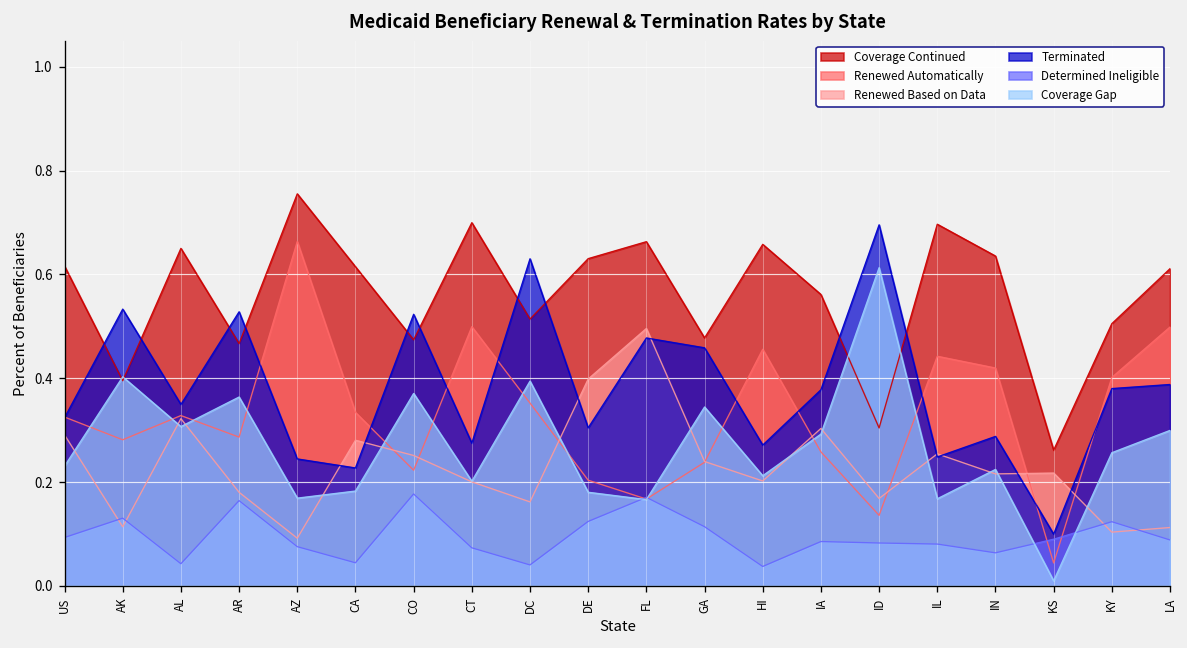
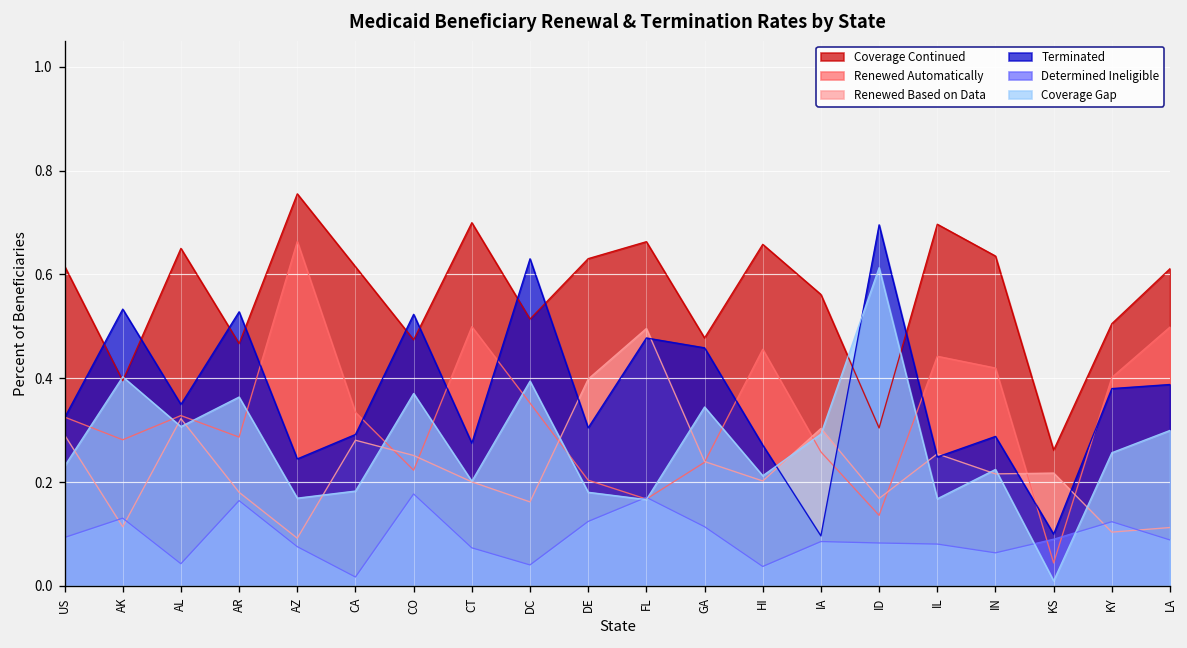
  {
    "Coverage Continued": {
      "US": 0.62,
      "AK": 0.40,
      "AL": 0.65,
      "AR": 0.47,
      "AZ": 0.76,
      "CA": 0.61,
      "CO": 0.47,
      "CT": 0.70,
      "DC": 0.51,
      "DE": 0.63,
      "FL": 0.66,
      "GA": 0.48,
      "HI": 0.66,
      "IA": 0.56,
      "ID": 0.30,
      "IL": 0.70,
      "IN": 0.64,
      "KS": 0.26,
      "KY": 0.51,
      "LA": 0.61
    },
    "Renewed Automatically": {
      "AK": 0.28,
      "AL": 0.33,
      "AR": 0.29,
      "AZ": 0.66,
      "CA": 0.33,
      "CO": 0.22,
      "CT": 0.50,
      "DC": 0.35,
      "DE": 0.20,
      "HI": 0.46,
      "IA": 0.26,
      "ID": 0.14,
      "IL": 0.44,
      "IN": 0.42,
      "KS": 0.04,
      "KY": 0.40,
      "LA": 0.50
    },
    "Renewed Based on Data": {
      "US": 0.29,
      "AK": 0.11,
      "AL": 0.32,
      "AR": 0.18,
      "AZ": 0.09,
      "CA": 0.28,
      "CO": 0.25,
      "DC": 0.16,
      "DE": 0.40,
      "FL": 0.50,
      "HI": 0.20,
      "IA": 0.30,
      "ID": 0.17,
      "IL": 0.25,
      "IN": 0.22,
      "KS": 0.22,
      "KY": 0.10,
      "LA": 0.11
    },
    "Terminated": {
      "AK": 0.53,
      "AL": 0.35,
      "AR": 0.53,
      "AZ": 0.24,
-     "CA": 0.23,
+     "CA": 0.29,
      "CO": 0.52,
      "CT": 0.27,
      "DC": 0.63,
      "DE": 0.30,
      "FL": 0.48,
      "GA": 0.46,
      "HI": 0.27,
-     "IA": 0.38,
+     "IA": 0.10,
      "ID": 0.70,
      "IL": 0.25,
      "IN": 0.29,
      "KS": 0.10,
      "KY": 0.38,
      "LA": 0.39
    },
    "Determined Ineligible": {
      "US": 0.09,
      "AK": 0.13,
      "AL": 0.04,
      "AR": 0.16,
      "AZ": 0.08,
-     "CA": 0.04,
+     "CA": 0.02,
      "CO": 0.18,
      "CT": 0.07,
      "DC": 0.04,
      "DE": 0.12,
      "GA": 0.11,
      "HI": 0.04,
      "IA": 0.09,
      "ID": 0.08,
      "IL": 0.08,
      "IN": 0.06,
      "KS": 0.09,
      "KY": 0.12,
      "LA": 0.09
    },
    "Coverage Gap": {
      "US": 0.23,
      "AK": 0.40,
      "AL": 0.31,
      "AR": 0.36,
      "AZ": 0.17,
      "CA": 0.18,
      "CO": 0.37,
      "DC": 0.39,
      "DE": 0.18,
      "GA": 0.34,
      "HI": 0.21,
      "IA": 0.29,
      "ID": 0.61,
      "IL": 0.17,
      "IN": 0.22,
      "KS": 0.01,
      "KY": 0.26,
      "LA": 0.30
    }
  }
